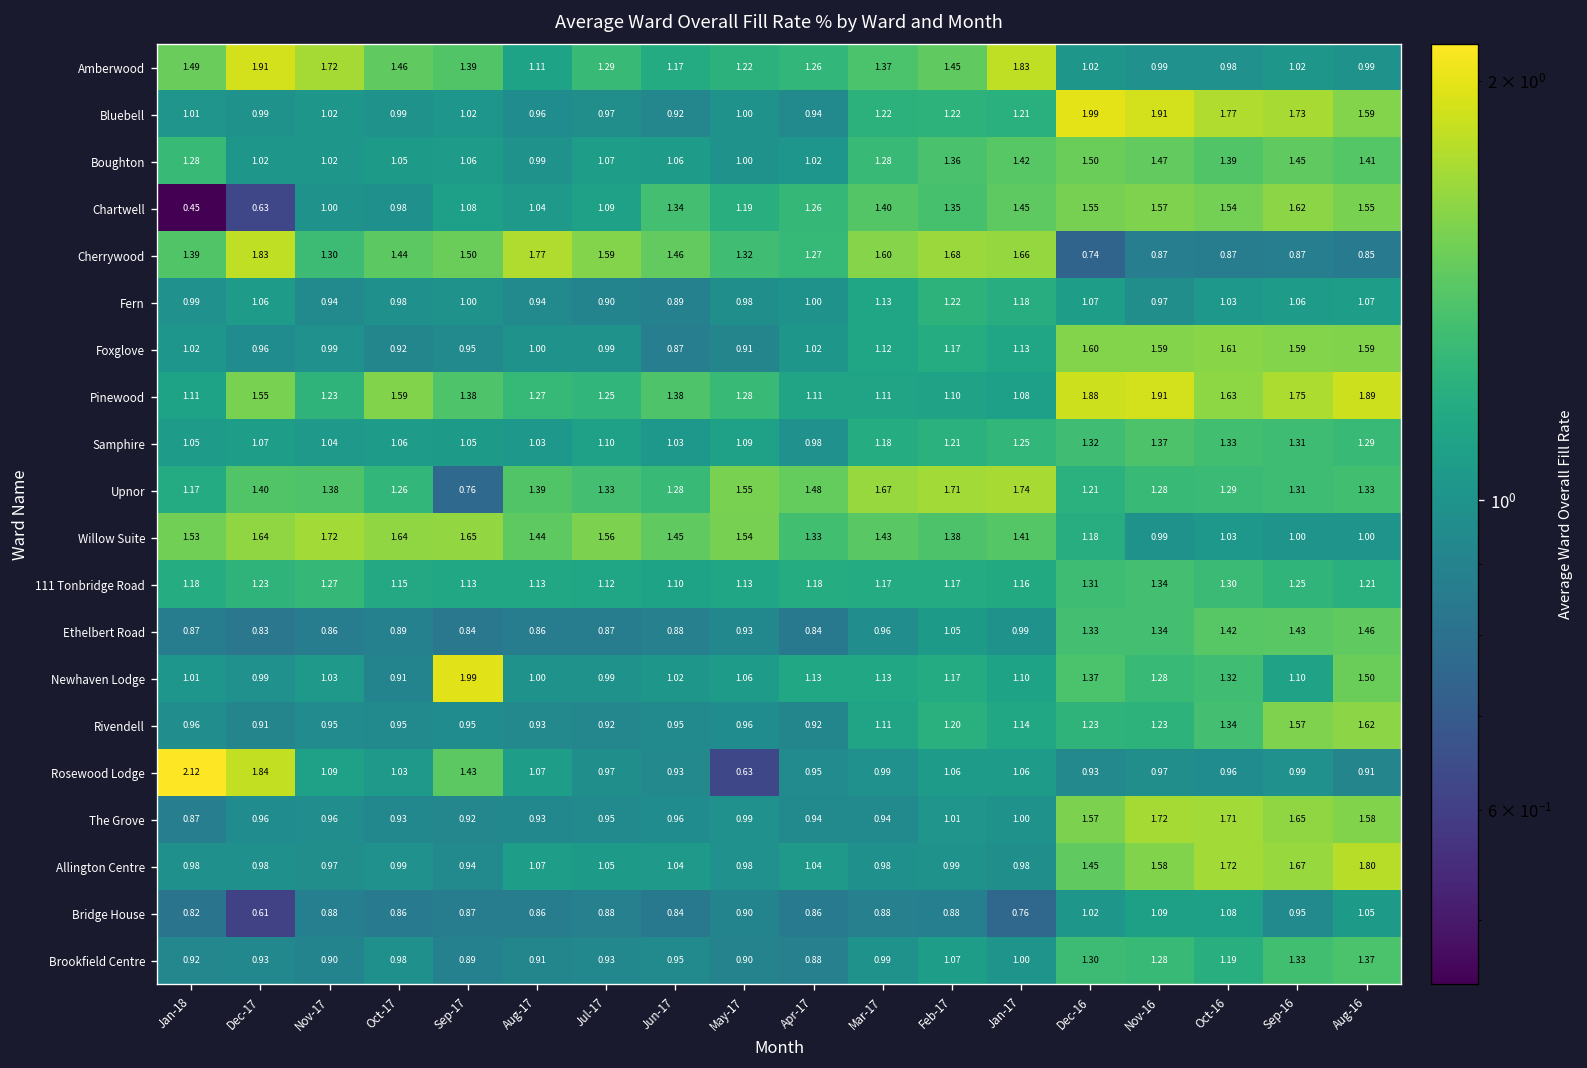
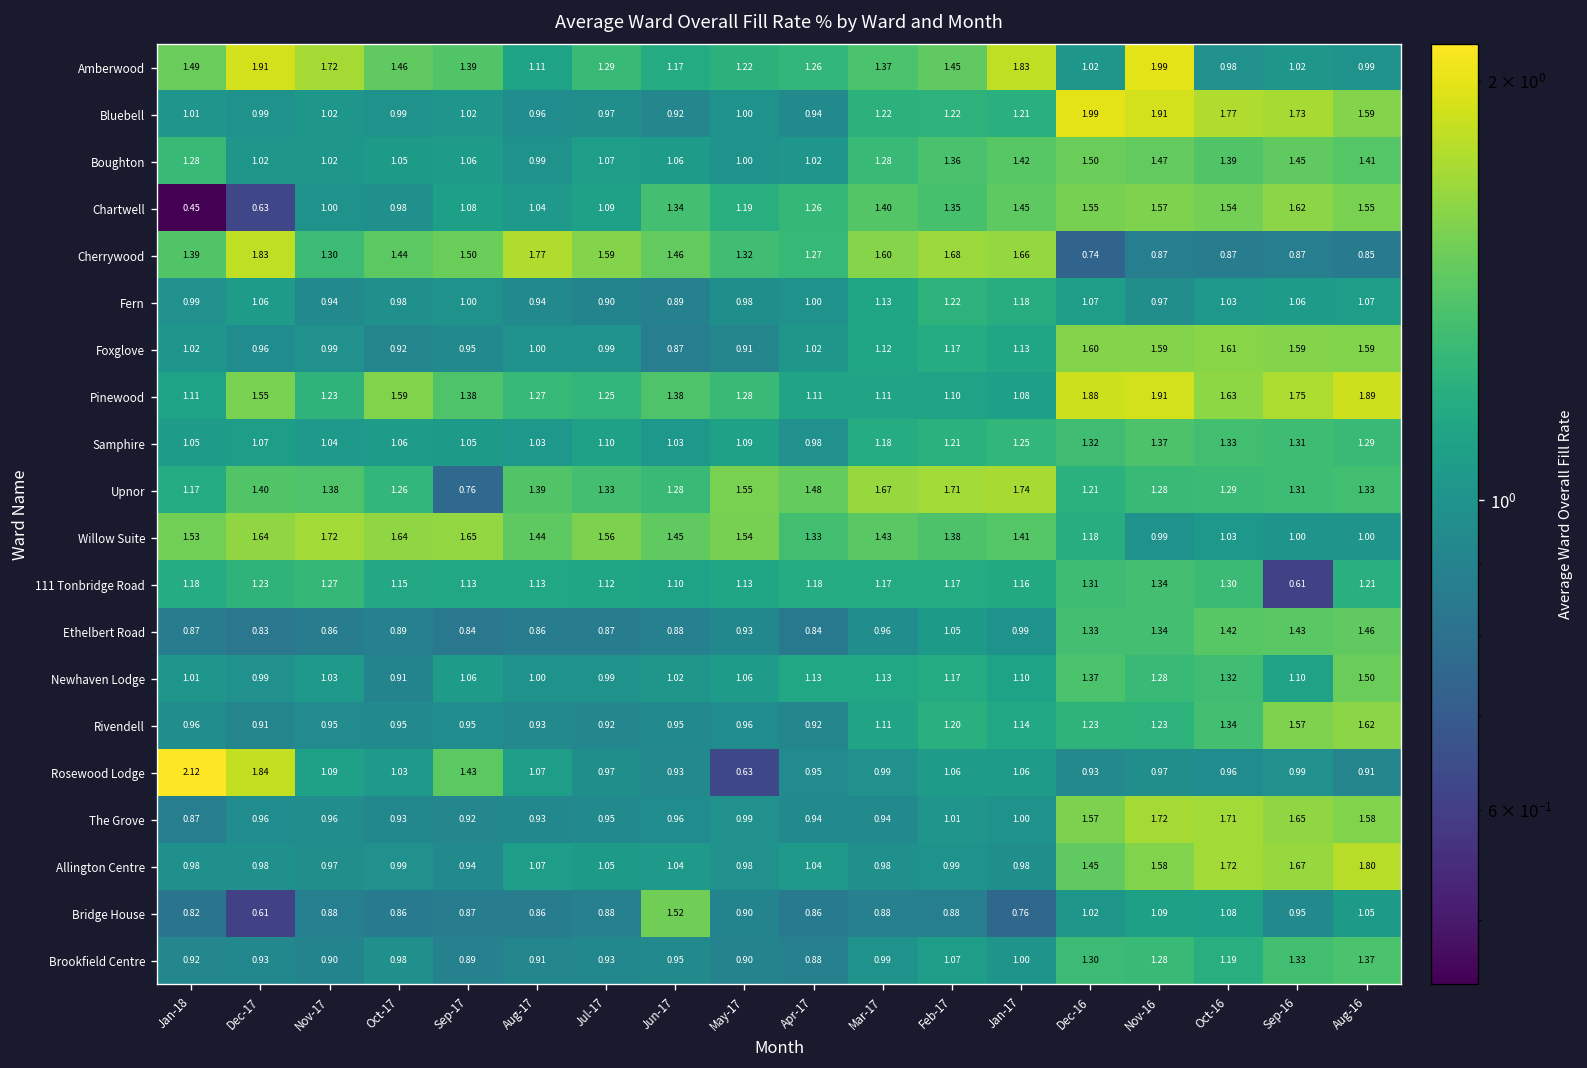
  {
    "Amberwood": {
      "Jan-18": 1.49,
      "Dec-17": 1.91,
      "Nov-17": 1.72,
      "Oct-17": 1.46,
      "Sep-17": 1.39,
      "Aug-17": 1.11,
      "Jul-17": 1.29,
      "Jun-17": 1.17,
      "May-17": 1.22,
      "Apr-17": 1.26,
      "Mar-17": 1.37,
      "Feb-17": 1.45,
      "Jan-17": 1.83,
      "Dec-16": 1.02,
-     "Nov-16": 0.99,
+     "Nov-16": 1.99,
      "Oct-16": 0.98,
      "Sep-16": 1.02,
      "Aug-16": 0.99
    },
    "111 Tonbridge Road": {
      "Jan-18": 1.18,
      "Dec-17": 1.23,
      "Nov-17": 1.27,
      "Oct-17": 1.15,
      "Sep-17": 1.13,
      "Aug-17": 1.13,
      "Jul-17": 1.12,
      "Jun-17": 1.10,
      "May-17": 1.13,
      "Apr-17": 1.18,
      "Mar-17": 1.17,
      "Feb-17": 1.17,
      "Jan-17": 1.16,
      "Dec-16": 1.31,
      "Nov-16": 1.34,
      "Oct-16": 1.30,
-     "Sep-16": 1.25,
+     "Sep-16": 0.61,
      "Aug-16": 1.21
    },
    "Newhaven Lodge": {
      "Jan-18": 1.01,
      "Dec-17": 0.99,
      "Nov-17": 1.03,
      "Oct-17": 0.91,
-     "Sep-17": 1.99,
+     "Sep-17": 1.06,
      "Aug-17": 1.00,
      "Jul-17": 0.99,
      "Jun-17": 1.02,
      "May-17": 1.06,
      "Apr-17": 1.13,
      "Mar-17": 1.13,
      "Feb-17": 1.17,
      "Jan-17": 1.10,
      "Dec-16": 1.37,
      "Nov-16": 1.28,
      "Oct-16": 1.32,
      "Sep-16": 1.10,
      "Aug-16": 1.50
    },
    "Bridge House": {
      "Jan-18": 0.82,
      "Dec-17": 0.61,
      "Nov-17": 0.88,
      "Oct-17": 0.86,
      "Sep-17": 0.87,
      "Aug-17": 0.86,
      "Jul-17": 0.88,
-     "Jun-17": 0.84,
+     "Jun-17": 1.52,
      "May-17": 0.90,
      "Apr-17": 0.86,
      "Mar-17": 0.88,
      "Feb-17": 0.88,
      "Jan-17": 0.76,
      "Dec-16": 1.02,
      "Nov-16": 1.09,
      "Oct-16": 1.08,
      "Sep-16": 0.95,
      "Aug-16": 1.05
    }
  }
